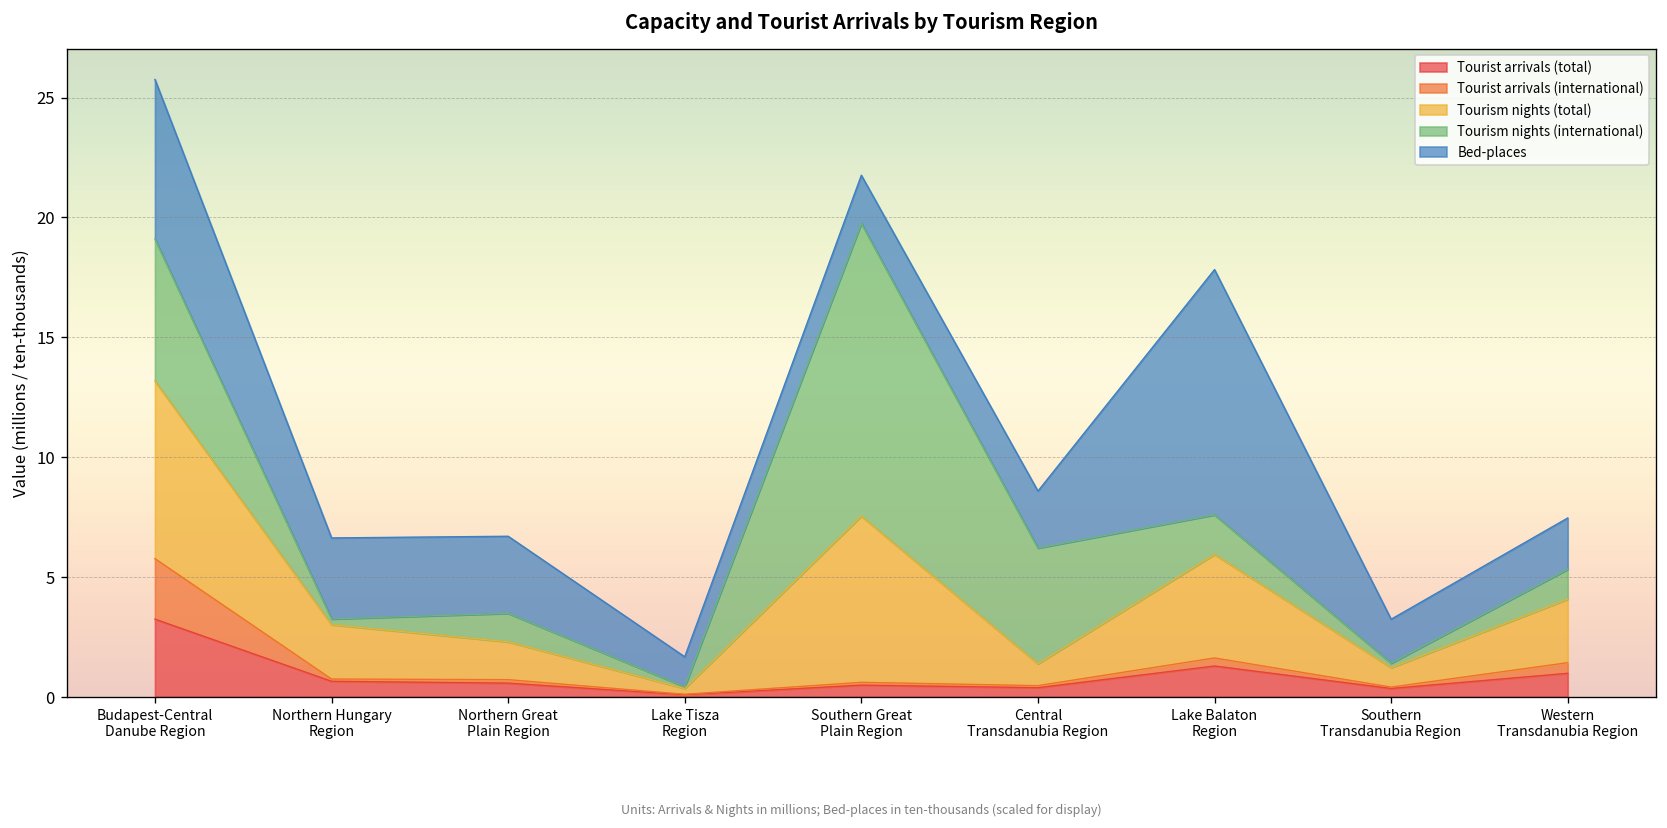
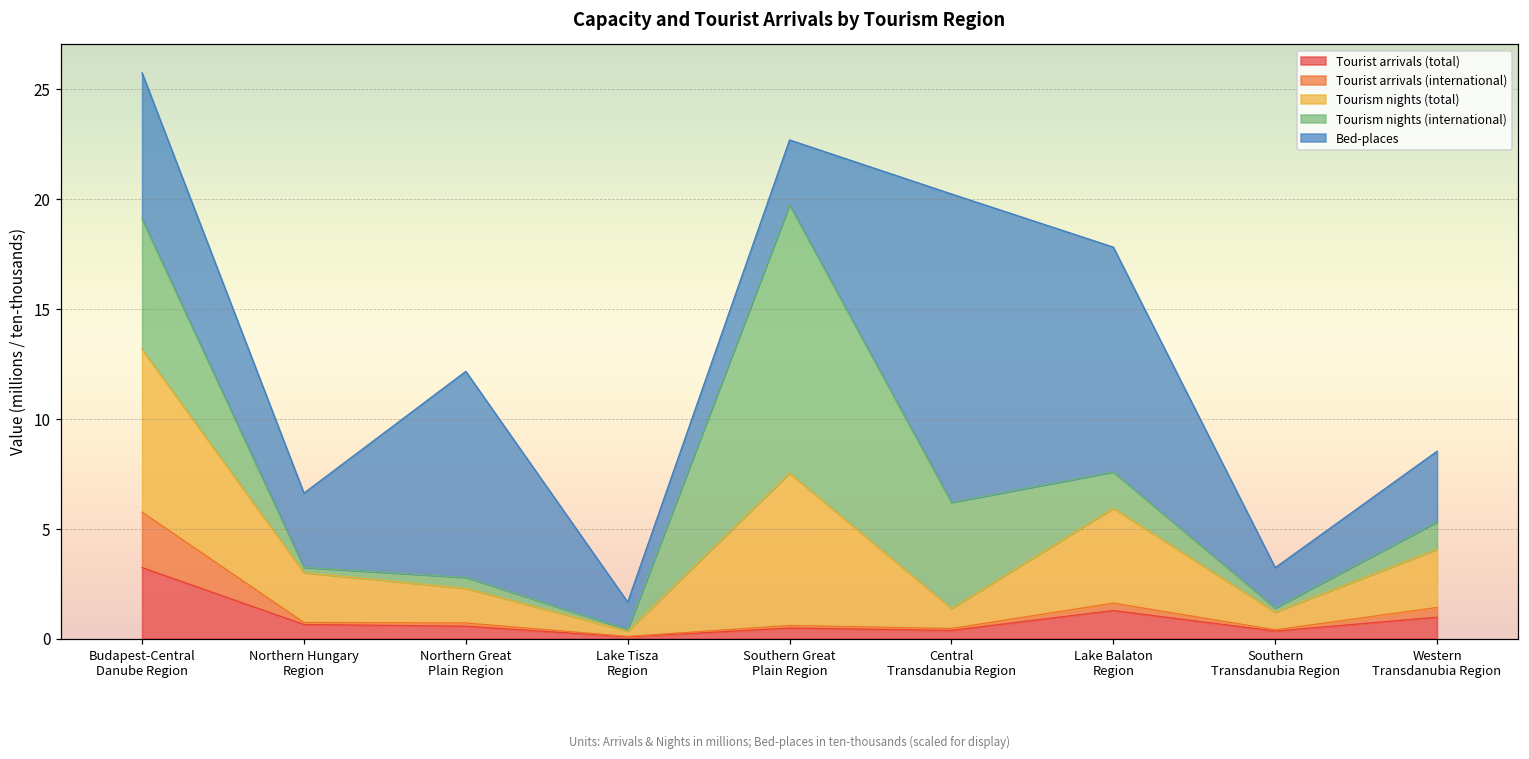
  {
    "Tourism nights (total)": {
      "Budapest-Central Danube Region": 7.4,
      "Northern Hungary Region": 2.3,
      "Northern Great Plain Region": 1.6,
      "Southern Great Plain Region": 6.9,
      "Central Transdanubia Region": 0.9,
      "Lake Balaton Region": 4.3,
      "Southern Transdanubia Region": 0.8,
      "Western Transdanubia Region": 2.6
    },
    "Tourism nights (international)": {
      "Budapest-Central Danube Region": 5.9,
      "Northern Hungary Region": 0.2,
-     "Northern Great Plain Region": 1.2,
+     "Northern Great Plain Region": 0.5,
      "Southern Great Plain Region": 12.2,
      "Central Transdanubia Region": 4.8,
      "Lake Balaton Region": 1.7,
      "Southern Transdanubia Region": 0.2,
      "Western Transdanubia Region": 1.2
    },
    "Bed-places": {
      "Budapest-Central Danube Region": 6.7,
      "Northern Hungary Region": 3.4,
-     "Northern Great Plain Region": 3.2,
+     "Northern Great Plain Region": 9.4,
      "Lake Tisza Region": 1.3,
-     "Southern Great Plain Region": 2.0,
-     "Central Transdanubia Region": 2.4,
+     "Southern Great Plain Region": 3.0,
+     "Central Transdanubia Region": 14.0,
      "Lake Balaton Region": 10.2,
      "Southern Transdanubia Region": 1.8,
-     "Western Transdanubia Region": 2.1
+     "Western Transdanubia Region": 3.2
    }
  }
